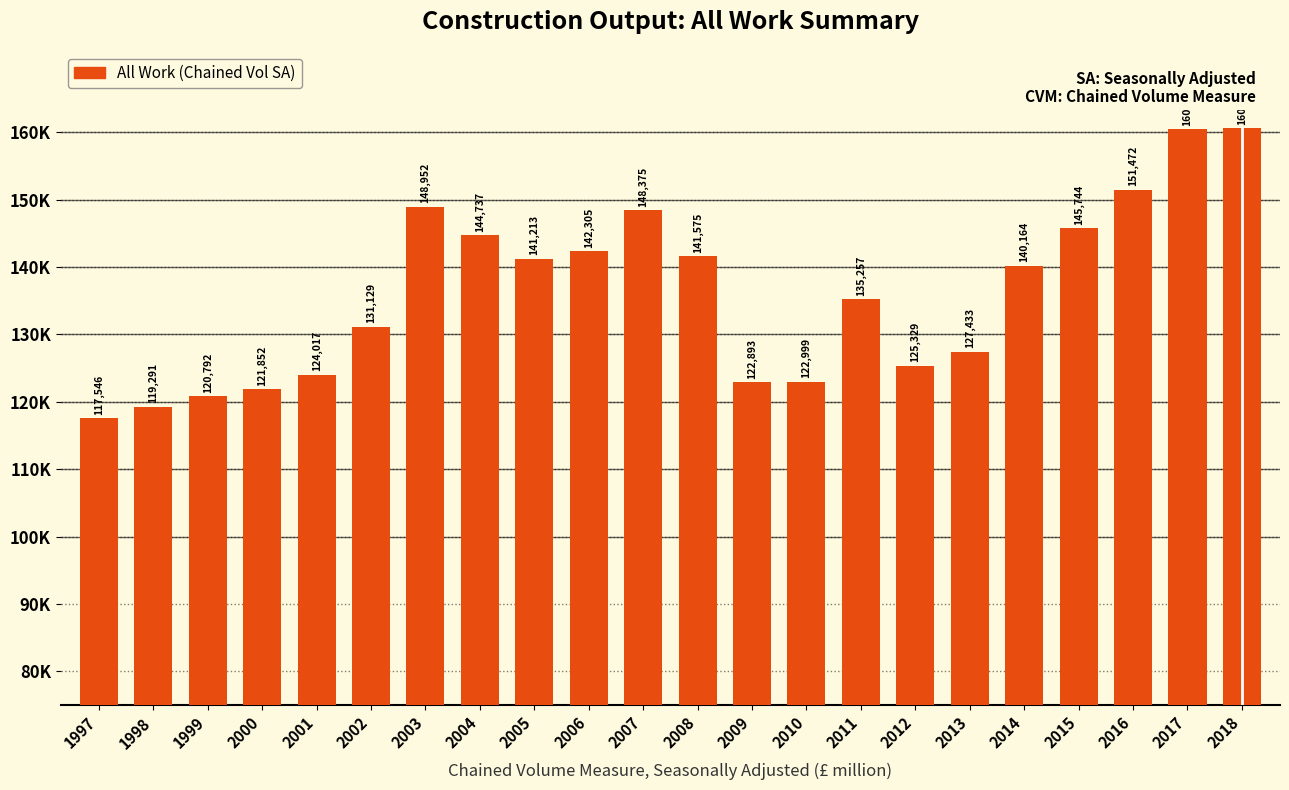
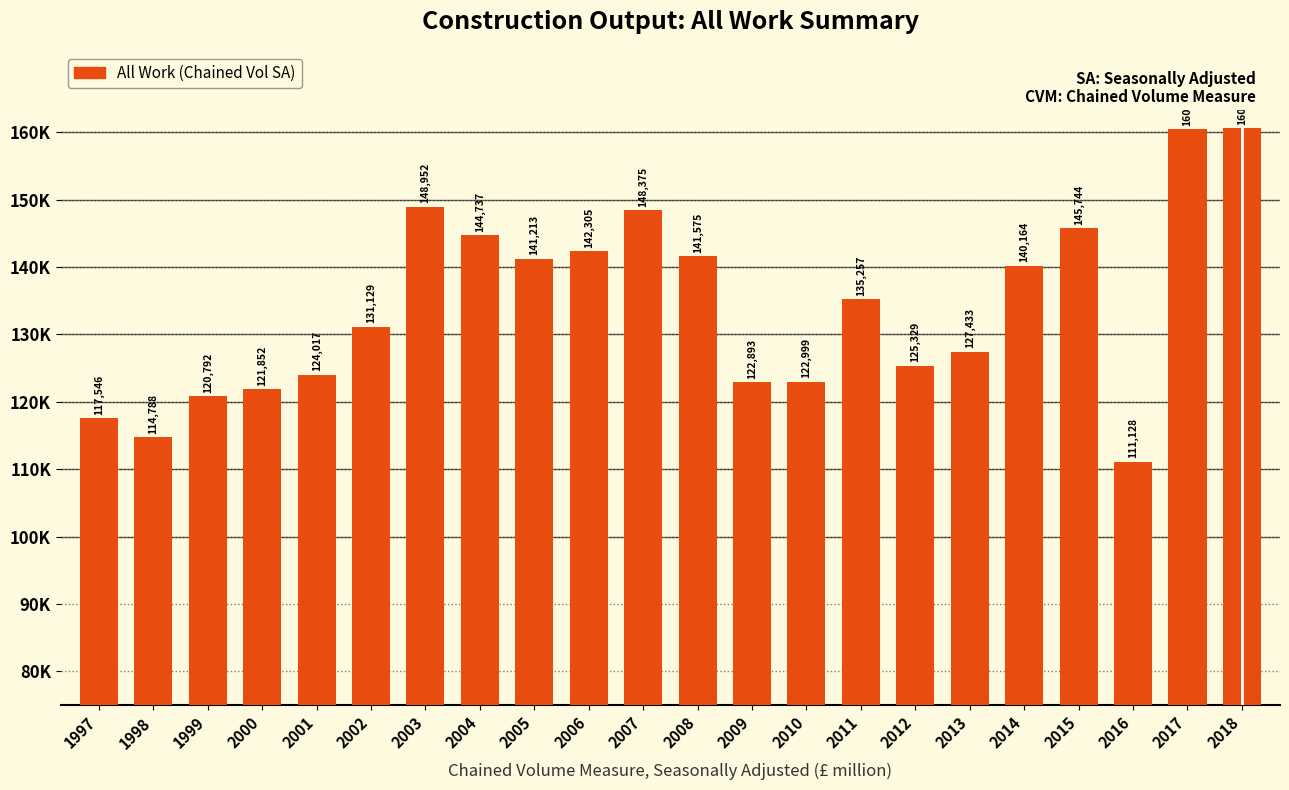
  {
    "All Work (Chained Vol SA)": {
      "1997": "117,546",
-     "1998": "119,291",
+     "1998": "114,788",
      "1999": "120,792",
      "2000": "121,852",
      "2001": "124,017",
      "2002": "131,129",
      "2003": "148,952",
      "2004": "144,737",
      "2005": "141,213",
      "2006": "142,305",
      "2007": "148,375",
      "2008": "141,575",
      "2009": "122,893",
      "2010": "122,999",
      "2011": "135,257",
      "2012": "125,329",
      "2013": "127,433",
      "2014": "140,164",
      "2015": "145,744",
-     "2016": "151,472"
+     "2016": "111,128"
    }
  }
